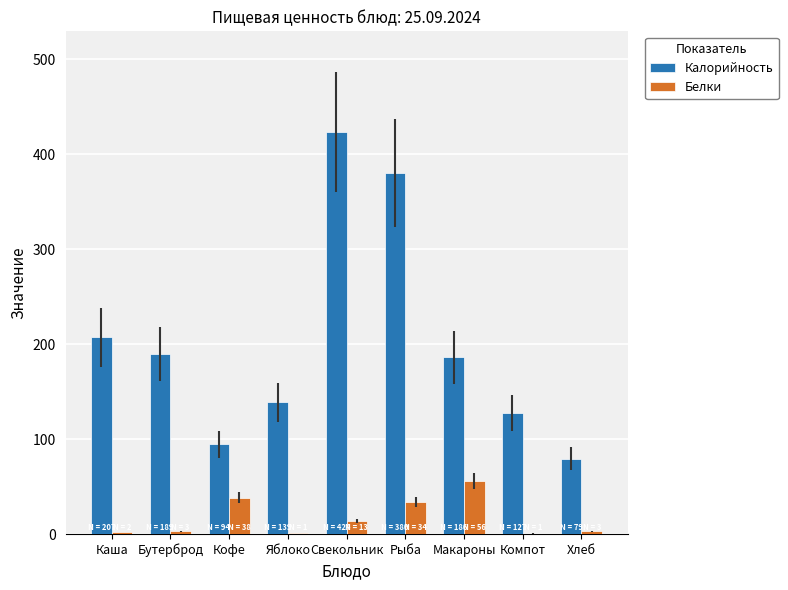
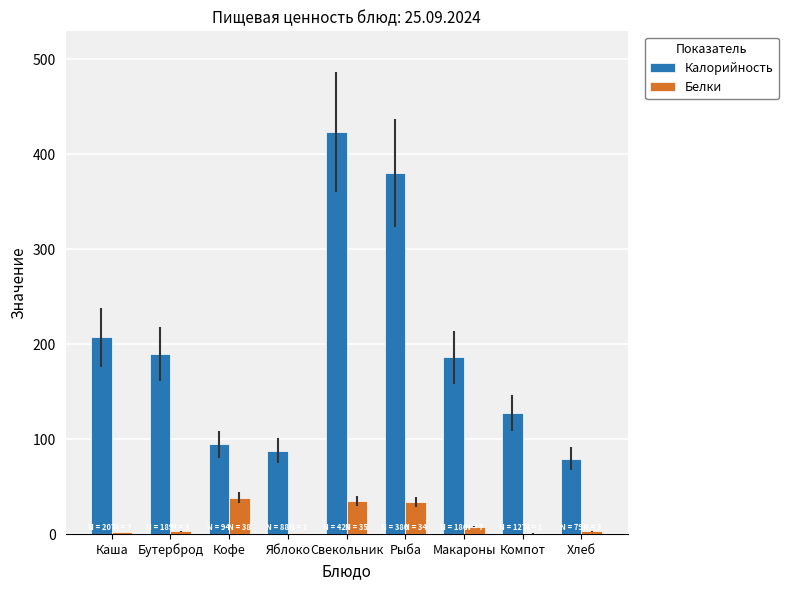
  {
    "Калорийность": {
      "Каша": 207,
      "Бутерброд": 189,
      "Кофе": 94,
-     "Яблоко": 139,
+     "Яблоко": 88,
      "Макароны": 186,
      "Компот": 127,
      "Хлеб": 79
    },
    "Белки": {
      "Кофе": 38,
-     "Свекольник": 13,
-     "Макароны": 56
+     "Свекольник": 35,
+     "Макароны": 7
    }
  }
